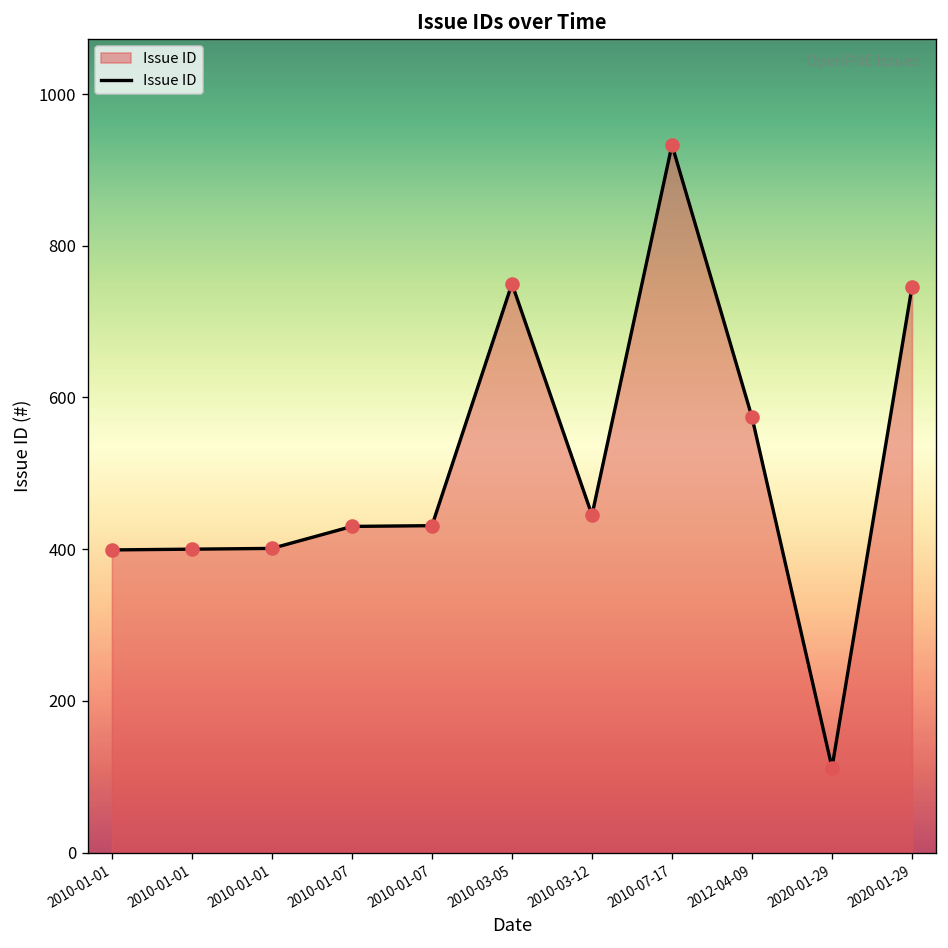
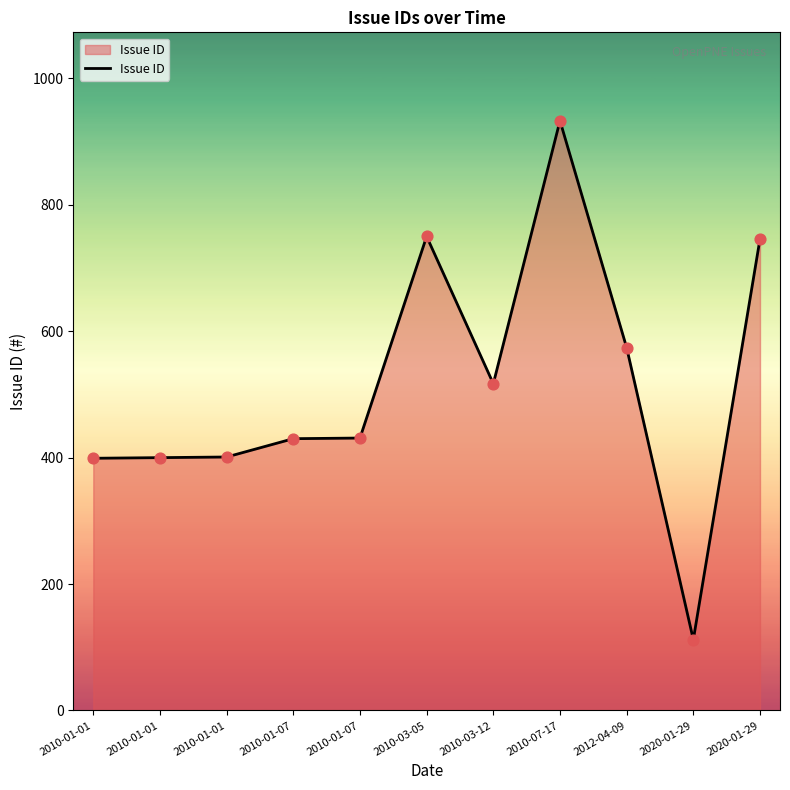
  {
    "2010-03-05": 750,
-   "2010-03-12": 450,
+   "2010-03-12": 520,
    "2010-07-17": 930,
    "2012-04-09": 570
  }
